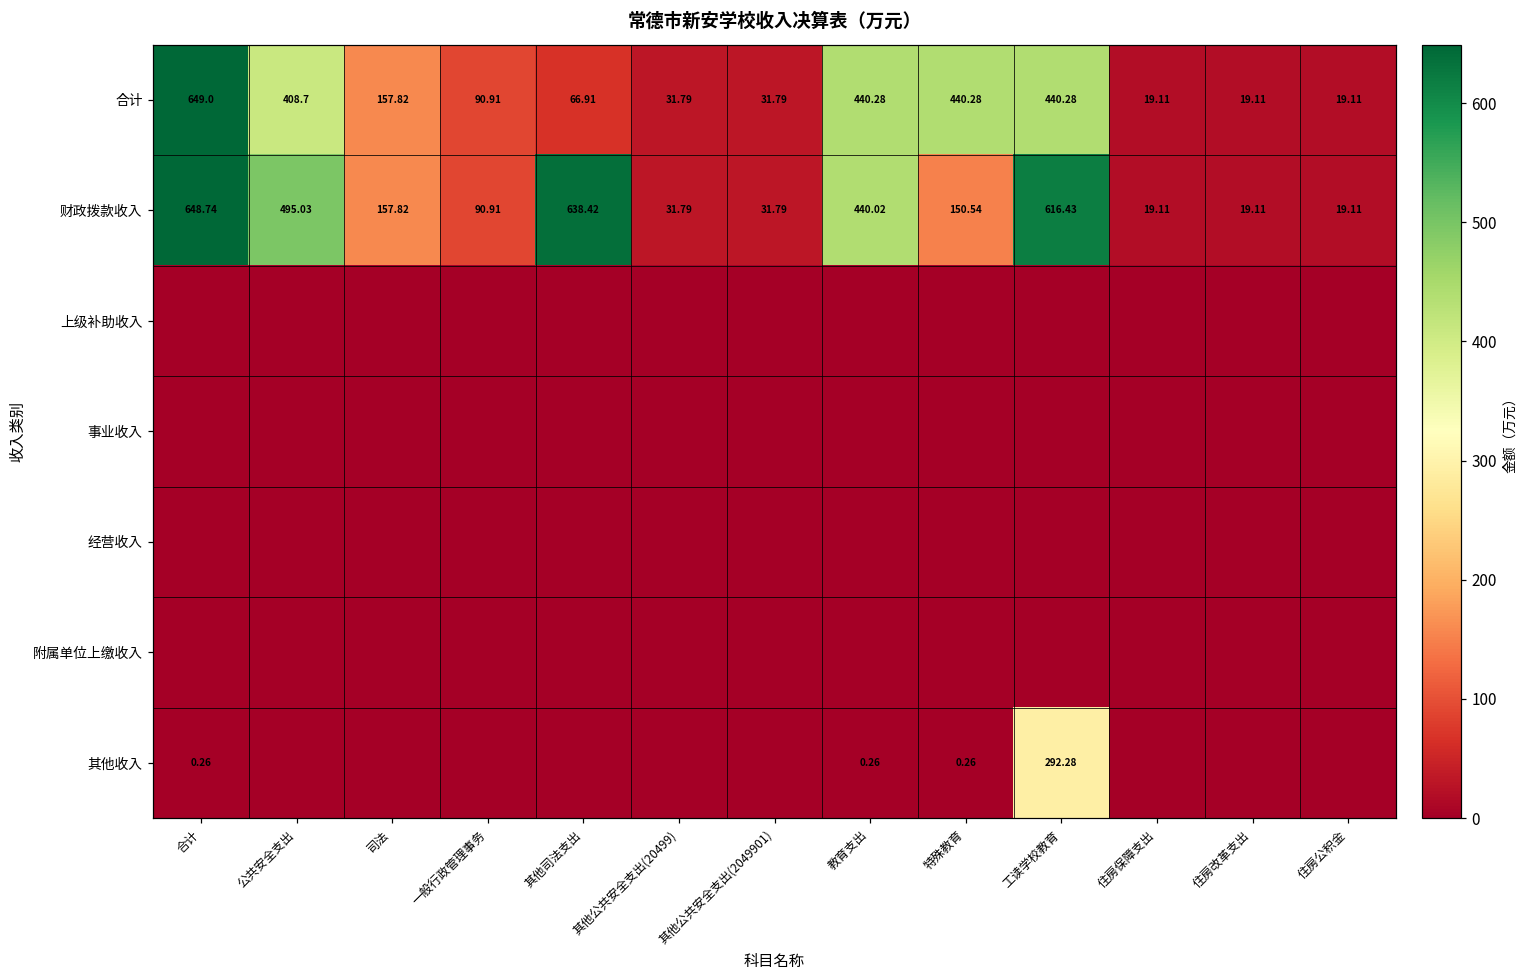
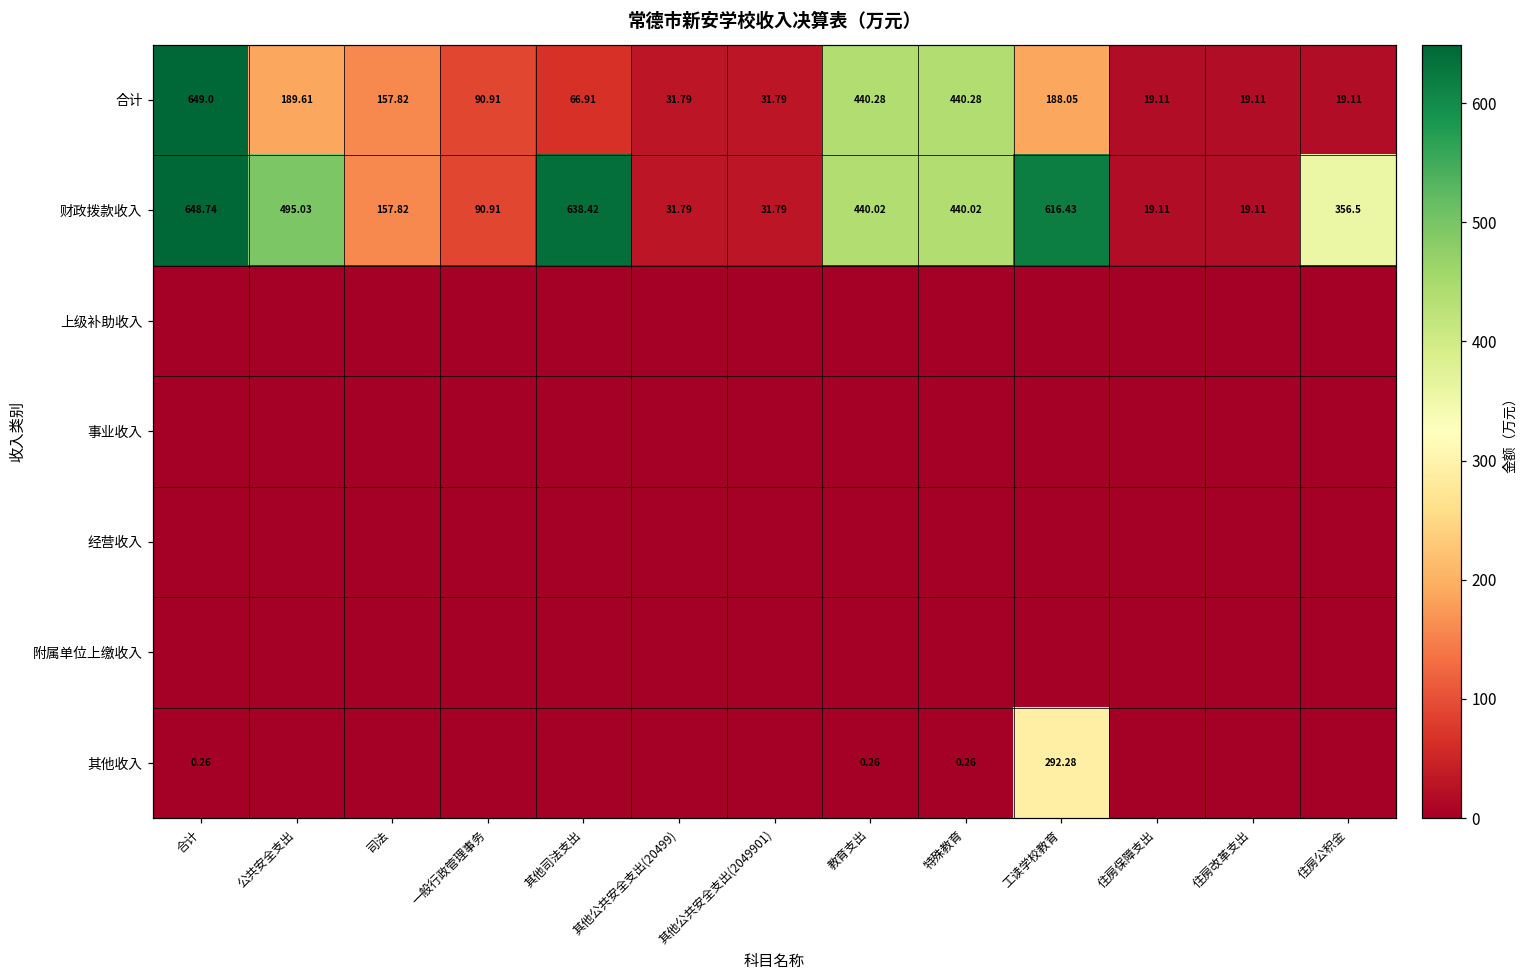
  {
    "合计": {
      "合计": 649.0,
-     "公共安全支出": 408.7,
+     "公共安全支出": 189.61,
      "司法": 157.82,
      "一般行政管理事务": 90.91,
      "其他司法支出": 66.91,
      "其他公共安全支出(20499)": 31.79,
      "其他公共安全支出(2049901)": 31.79,
      "教育支出": 440.28,
      "特殊教育": 440.28,
-     "工读学校教育": 440.28,
+     "工读学校教育": 188.05,
      "住房保障支出": 19.11,
      "住房改革支出": 19.11,
      "住房公积金": 19.11
    },
    "财政拨款收入": {
      "合计": 648.74,
      "公共安全支出": 495.03,
      "司法": 157.82,
      "一般行政管理事务": 90.91,
      "其他司法支出": 638.42,
      "其他公共安全支出(20499)": 31.79,
      "其他公共安全支出(2049901)": 31.79,
      "教育支出": 440.02,
-     "特殊教育": 150.54,
+     "特殊教育": 440.02,
      "工读学校教育": 616.43,
      "住房保障支出": 19.11,
      "住房改革支出": 19.11,
-     "住房公积金": 19.11
+     "住房公积金": 356.5
    },
    "其他收入": {
      "合计": 0.26,
      "教育支出": 0.26,
      "特殊教育": 0.26,
      "工读学校教育": 292.28
    }
  }
